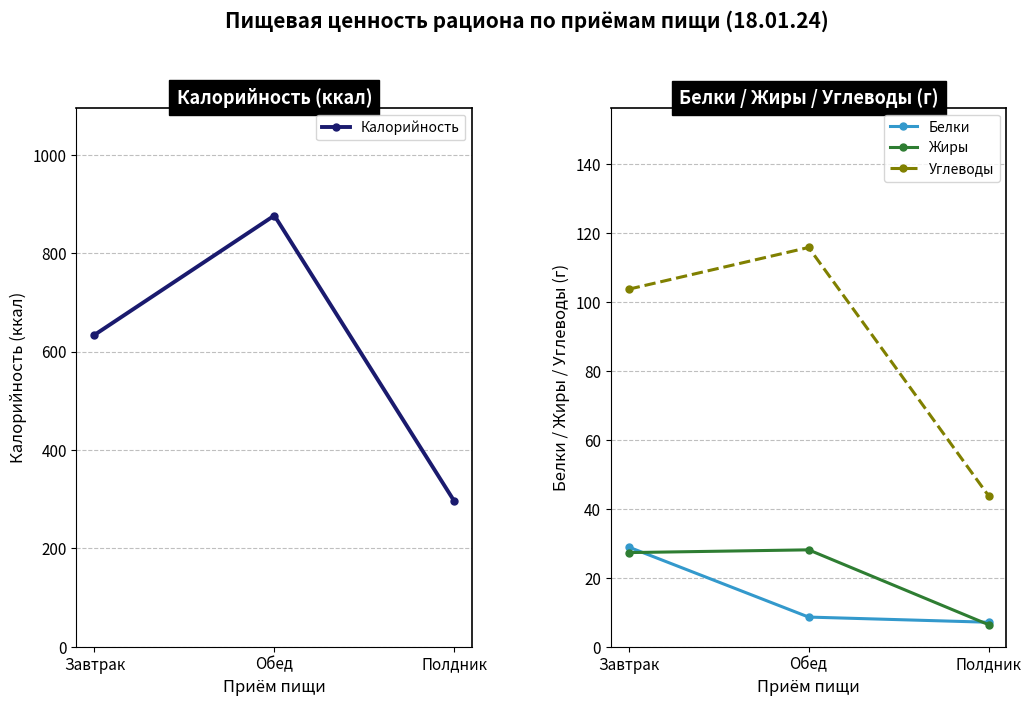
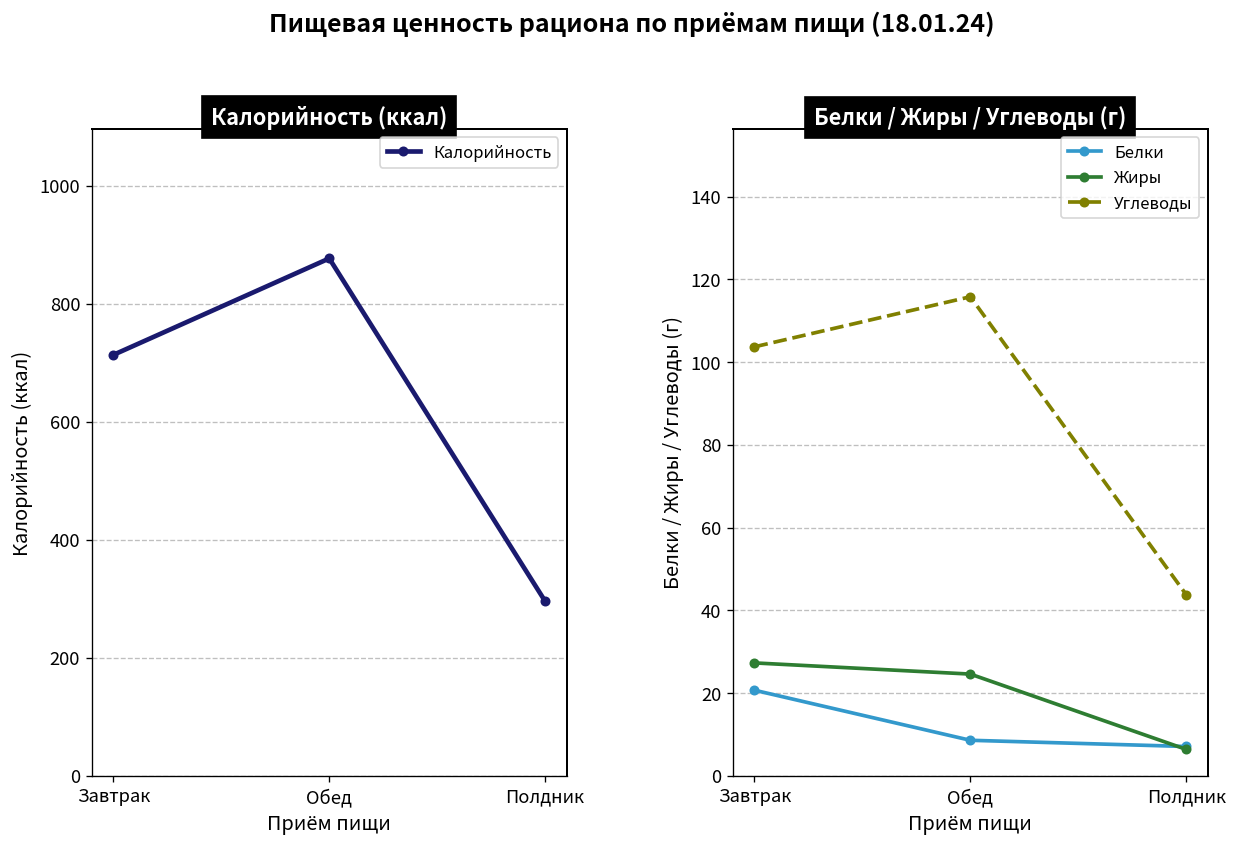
  {
    "Калорийность (ккал)": {
-     "Завтрак": 630,
+     "Завтрак": 710,
      "Обед": 880,
      "Полдник": 300
    },
    "Белки / Жиры / Углеводы (г)": {
      "Белки": {
-       "Завтрак": 29,
+       "Завтрак": 21,
        "Обед": 9
      },
      "Жиры": {
        "Завтрак": 27,
-       "Обед": 28
+       "Обед": 25
      },
      "Углеводы": {
        "Завтрак": 104,
        "Обед": 116,
        "Полдник": 44
      }
    }
  }
